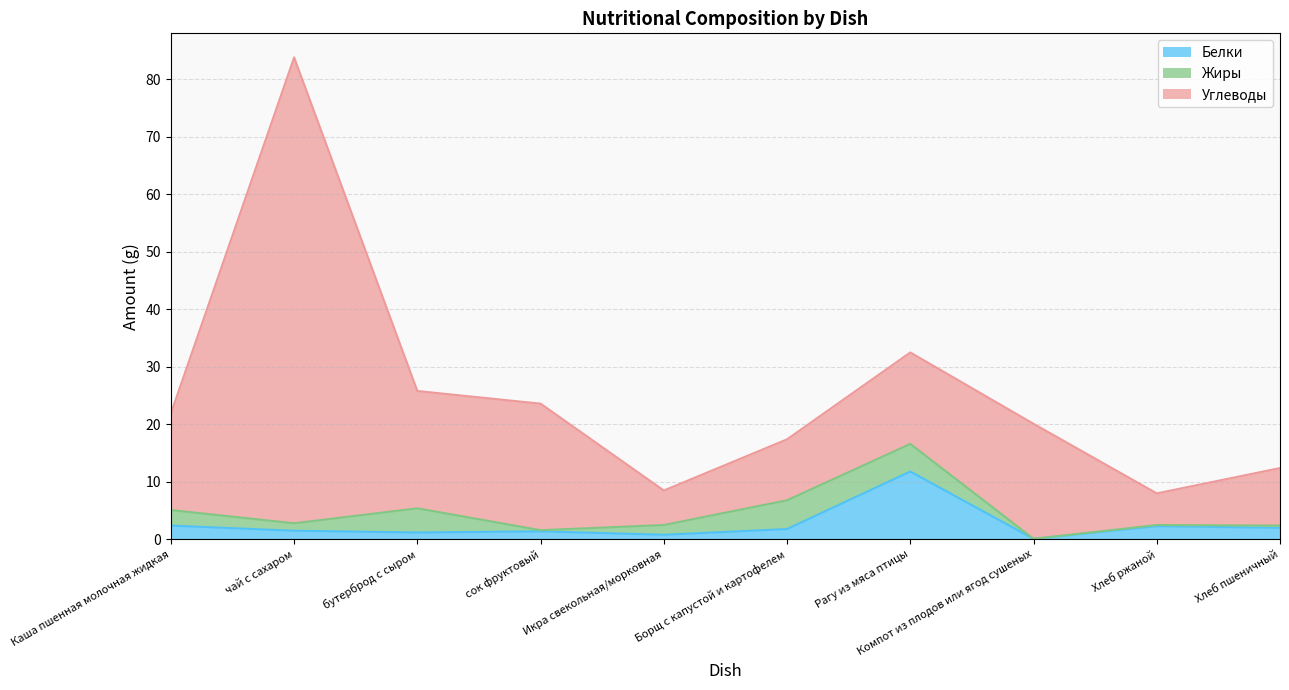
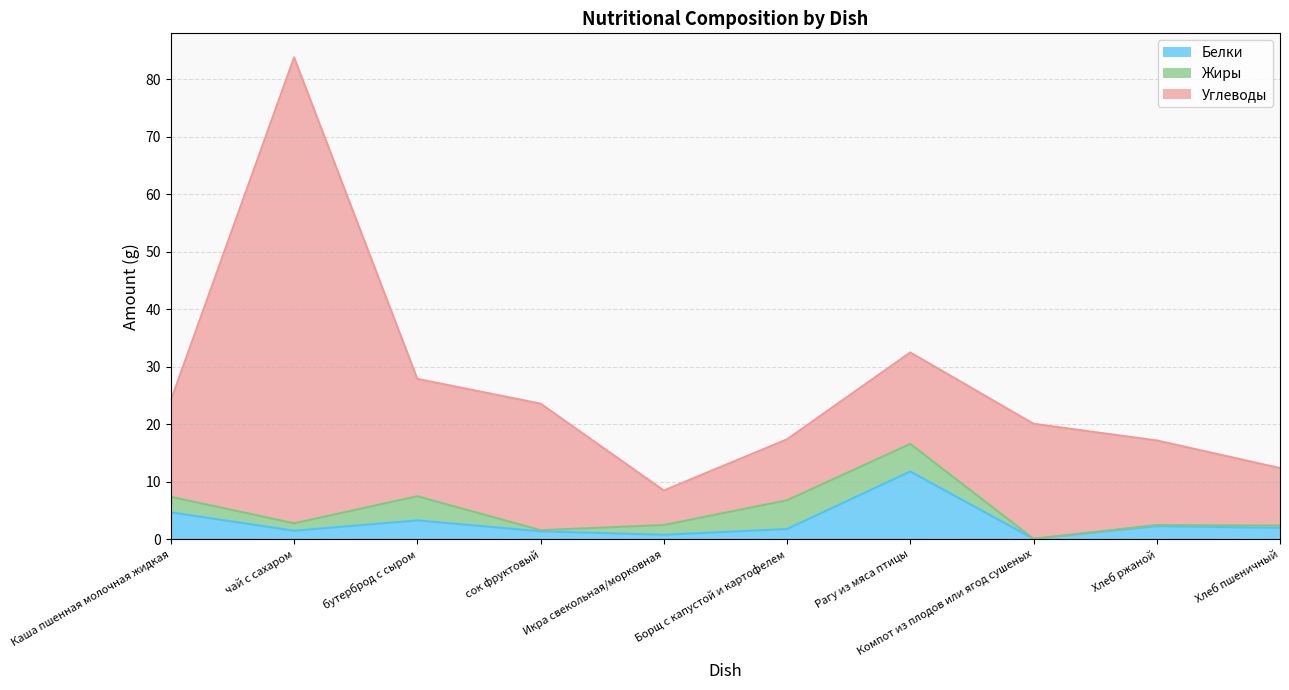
  {
    "Белки": {
-     "Каша пшенная молочная жидкая": 2,
+     "Каша пшенная молочная жидкая": 5,
      "чай с сахаром": 2,
-     "бутерброд с сыром": 1,
+     "бутерброд с сыром": 3,
      "Икра свекольная/морковная": 1,
      "Борщ с капустой и картофелем": 2,
      "Рагу из мяса птицы": 12
    },
    "Жиры": {
      "Каша пшенная молочная жидкая": 3,
      "чай с сахаром": 1,
      "бутерброд с сыром": 4,
      "Икра свекольная/морковная": 2,
      "Борщ с капустой и картофелем": 5,
      "Рагу из мяса птицы": 5
    },
    "Углеводы": {
      "Каша пшенная молочная жидкая": 17,
      "чай с сахаром": 81,
      "бутерброд с сыром": 20,
      "сок фруктовый": 22,
      "Икра свекольная/морковная": 6,
      "Борщ с капустой и картофелем": 11,
      "Рагу из мяса птицы": 16,
      "Компот из плодов или ягод сушеных": 20,
-     "Хлеб ржаной": 6,
+     "Хлеб ржаной": 15,
      "Хлеб пшеничный": 10
    }
  }
